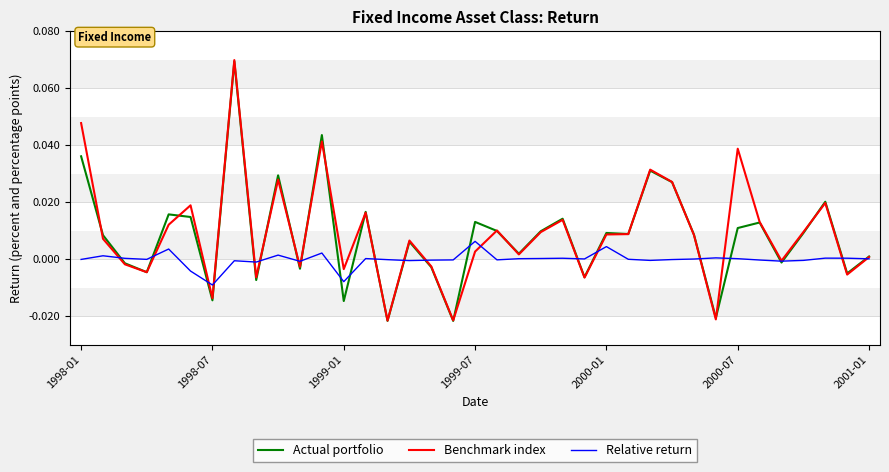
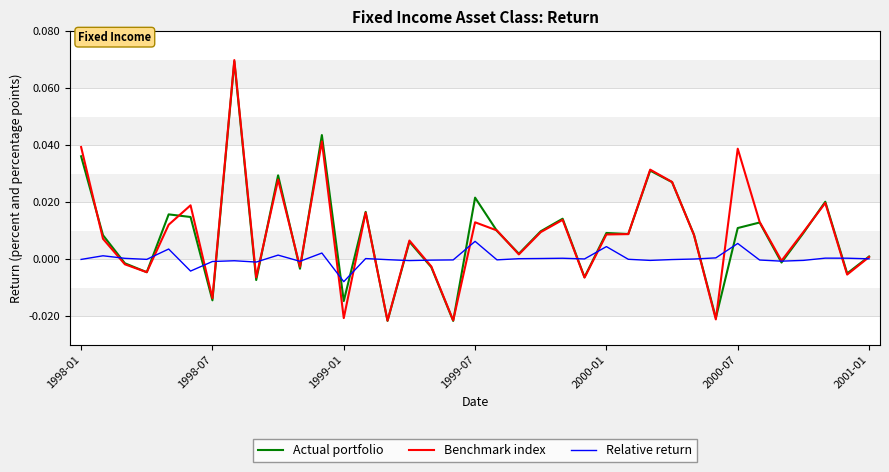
  {
    "Actual portfolio": {
      "1998-01": 0.036,
      "1999-01": -0.015,
-     "1999-07": 0.013,
+     "1999-07": 0.022,
      "2000-07": 0.011
    },
    "Benchmark index": {
-     "1998-01": 0.048,
-     "1999-01": -0.003,
-     "1999-07": 0.003,
+     "1998-01": 0.039,
+     "1999-01": -0.021,
+     "1999-07": 0.013,
      "2000-07": 0.039
    },
    "Relative return": {
      "1998-01": 0.000,
-     "1998-07": -0.009,
+     "1998-07": -0.001,
      "1999-01": -0.008,
      "1999-07": 0.006,
      "2000-01": 0.004,
-     "2000-07": 0.000
+     "2000-07": 0.006
    }
  }
